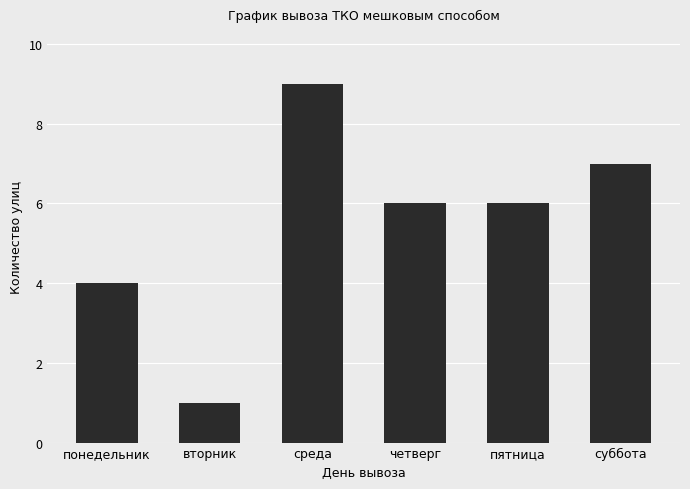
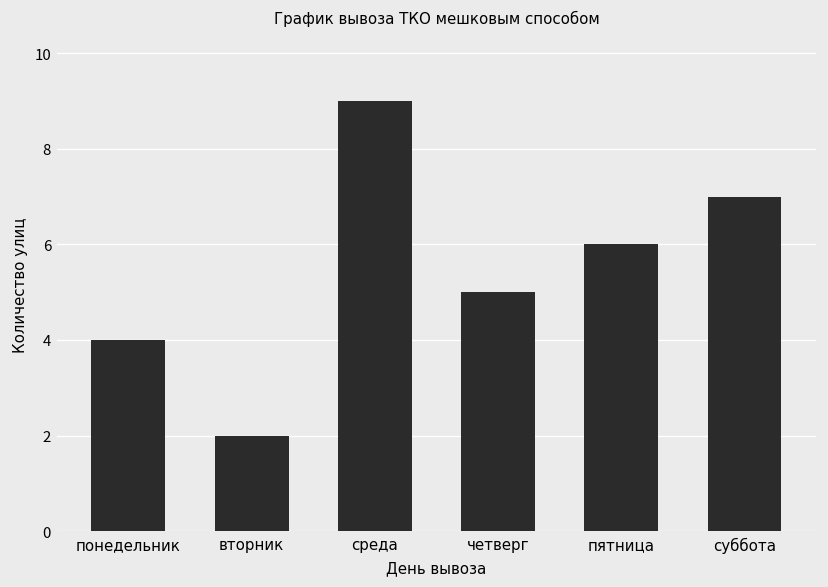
  {
    "понедельник": 4,
-   "вторник": 1,
+   "вторник": 2,
    "среда": 9,
-   "четверг": 6,
+   "четверг": 5,
    "пятница": 6,
    "суббота": 7
  }
